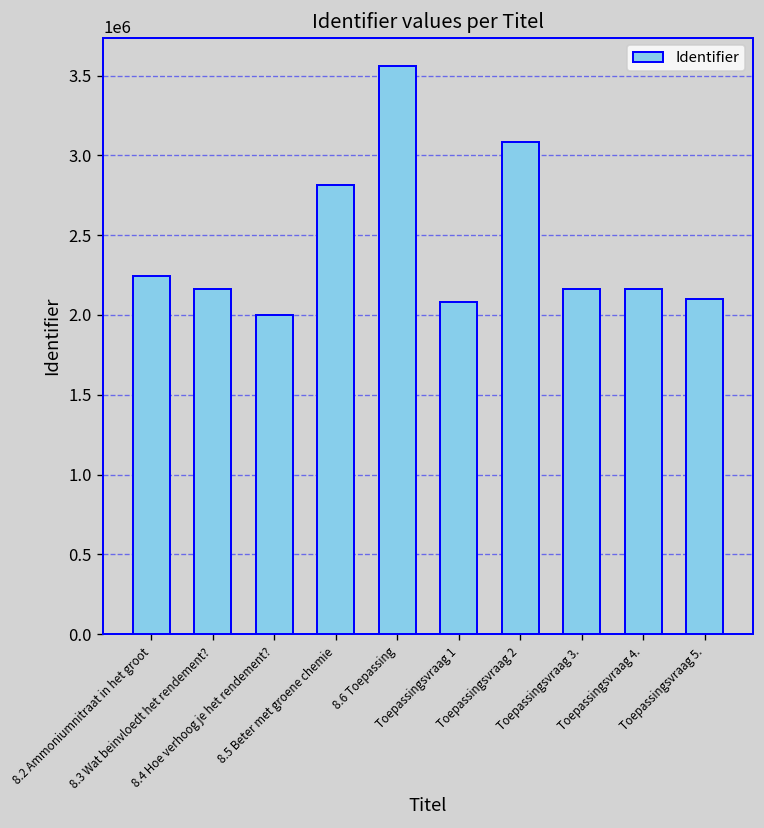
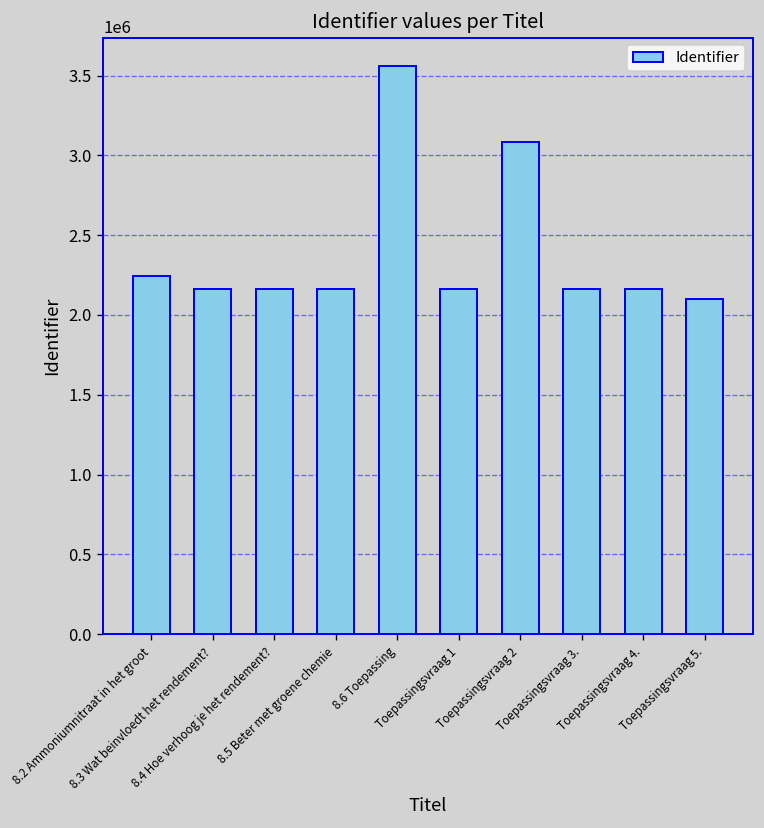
  {
    "8.2 Ammoniumnitraat in het groot": 2240000,
    "8.3 Wat beinvloedt het rendement?": 2160000,
-   "8.4 Hoe verhoog je het rendement?": 2000000,
-   "8.5 Beter met groene chemie": 2810000,
+   "8.4 Hoe verhoog je het rendement?": 2160000,
+   "8.5 Beter met groene chemie": 2160000,
    "8.6 Toepassing": 3560000,
-   "Toepassingsvraag 1": 2080000,
+   "Toepassingsvraag 1": 2160000,
    "Toepassingsvraag 2": 3080000,
    "Toepassingsvraag 3.": 2160000,
    "Toepassingsvraag 4.": 2160000,
    "Toepassingsvraag 5.": 2100000
  }
